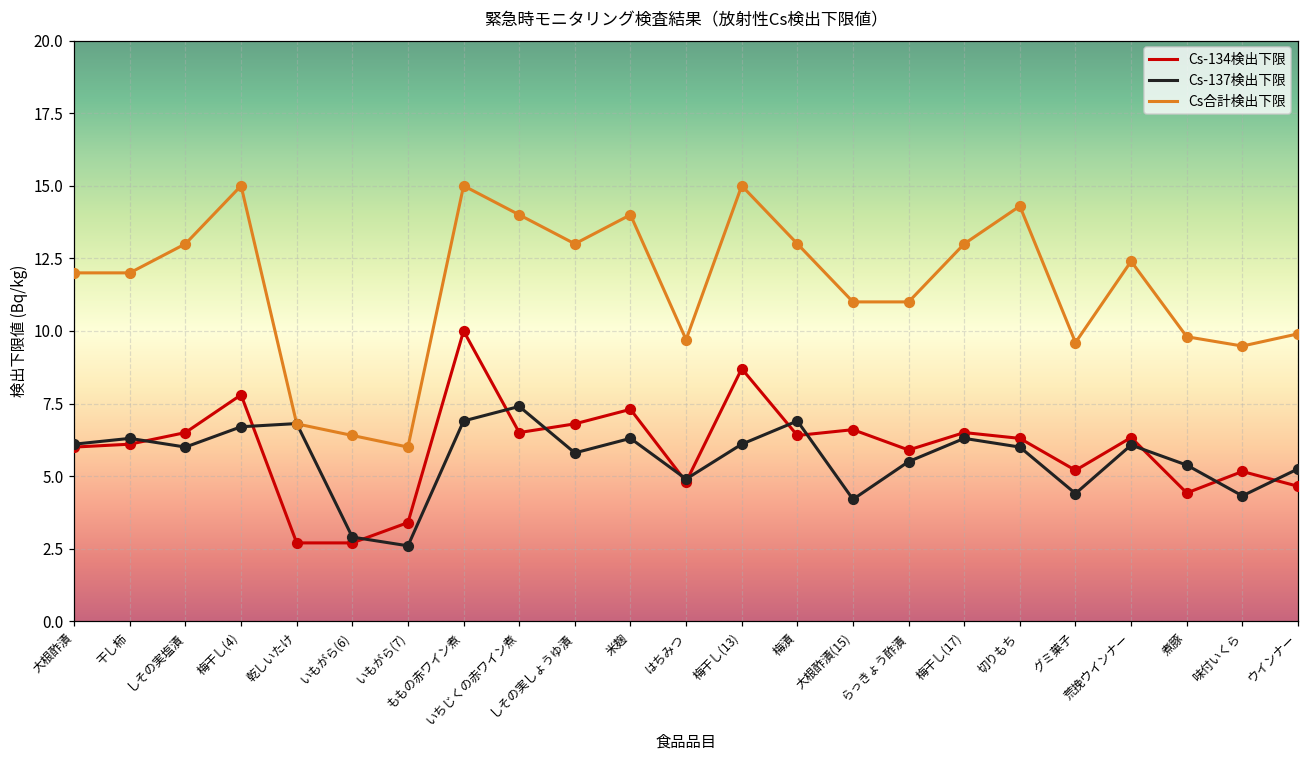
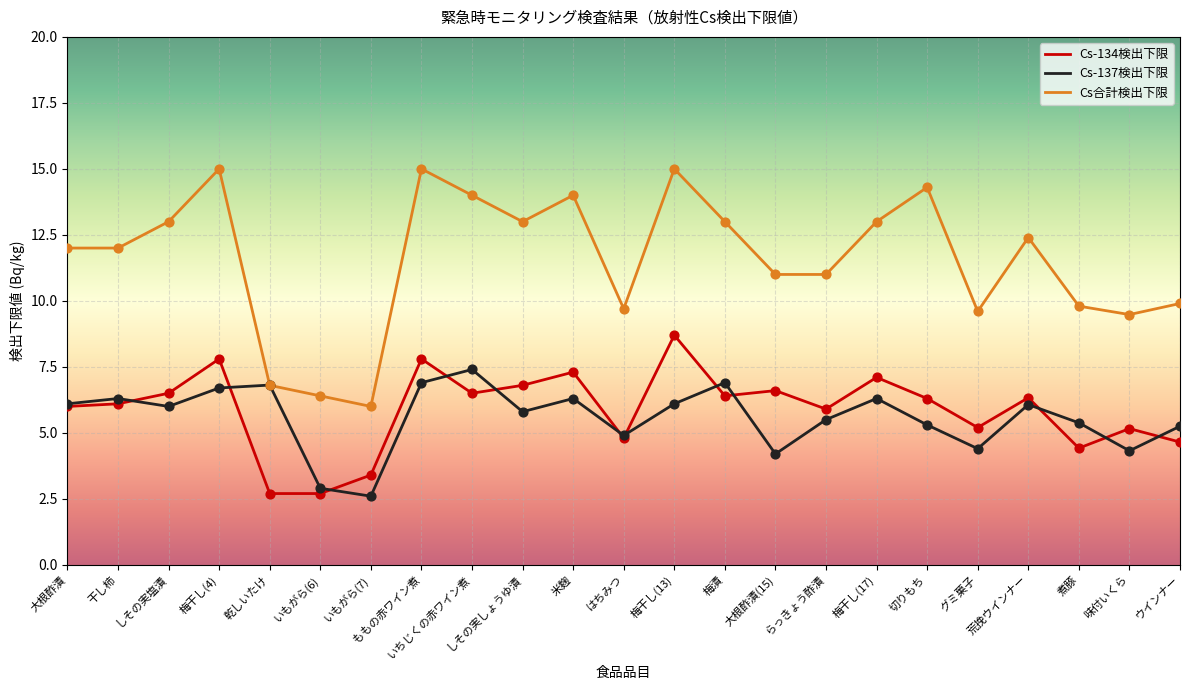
  {
    "Cs-134検出下限": {
      "大根酢漬": 6.0,
      "干し柿": 6.1,
      "しその実塩漬": 6.5,
      "梅干し(4)": 7.8,
      "乾しいたけ": 2.7,
      "いもがら(6)": 2.7,
      "いもがら(7)": 3.4,
-     "ももの赤ワイン煮": 10.0,
+     "ももの赤ワイン煮": 7.8,
      "いちじくの赤ワイン煮": 6.5,
      "しその実しょうゆ漬": 6.8,
      "米麹": 7.3,
      "はちみつ": 4.8,
      "梅干し(13)": 8.7,
      "梅漬": 6.4,
      "大根酢漬(15)": 6.6,
      "らっきょう酢漬": 5.9,
-     "梅干し(17)": 6.5,
+     "梅干し(17)": 7.1,
      "切りもち": 6.3,
      "グミ菓子": 5.2,
      "荒挽ウインナー": 6.3,
      "煮豚": 4.4,
      "味付いくら": 5.2,
      "ウインナー": 4.7
    },
    "Cs-137検出下限": {
      "大根酢漬": 6.1,
      "干し柿": 6.3,
      "しその実塩漬": 6.0,
      "梅干し(4)": 6.7,
      "いもがら(6)": 2.9,
      "いもがら(7)": 2.6,
      "ももの赤ワイン煮": 6.9,
      "いちじくの赤ワイン煮": 7.4,
      "しその実しょうゆ漬": 5.8,
      "米麹": 6.3,
      "はちみつ": 4.9,
      "梅干し(13)": 6.1,
      "梅漬": 6.9,
      "大根酢漬(15)": 4.2,
      "らっきょう酢漬": 5.5,
      "梅干し(17)": 6.3,
-     "切りもち": 6.0,
+     "切りもち": 5.3,
      "グミ菓子": 4.4,
      "荒挽ウインナー": 6.1,
      "煮豚": 5.4,
      "味付いくら": 4.3,
      "ウインナー": 5.3
    },
    "Cs合計検出下限": {
      "大根酢漬": 12.0,
      "干し柿": 12.0,
      "しその実塩漬": 13.0,
      "梅干し(4)": 15.0,
      "いもがら(6)": 6.4,
      "いもがら(7)": 6.0,
      "ももの赤ワイン煮": 15.0,
      "いちじくの赤ワイン煮": 14.0,
      "しその実しょうゆ漬": 13.0,
      "米麹": 14.0,
      "はちみつ": 9.7,
      "梅干し(13)": 15.0,
      "梅漬": 13.0,
      "大根酢漬(15)": 11.0,
      "らっきょう酢漬": 11.0,
      "梅干し(17)": 13.0,
      "切りもち": 14.3,
      "グミ菓子": 9.6,
      "荒挽ウインナー": 12.4,
      "煮豚": 9.8,
      "味付いくら": 9.5,
      "ウインナー": 9.9
    }
  }
